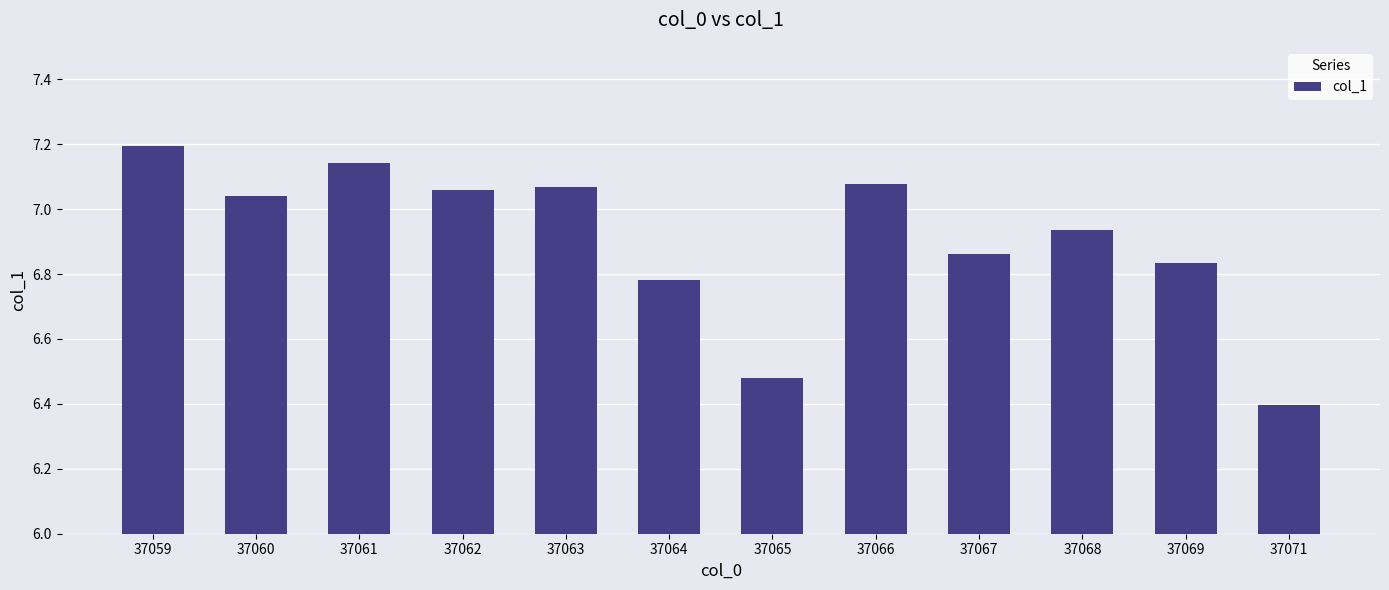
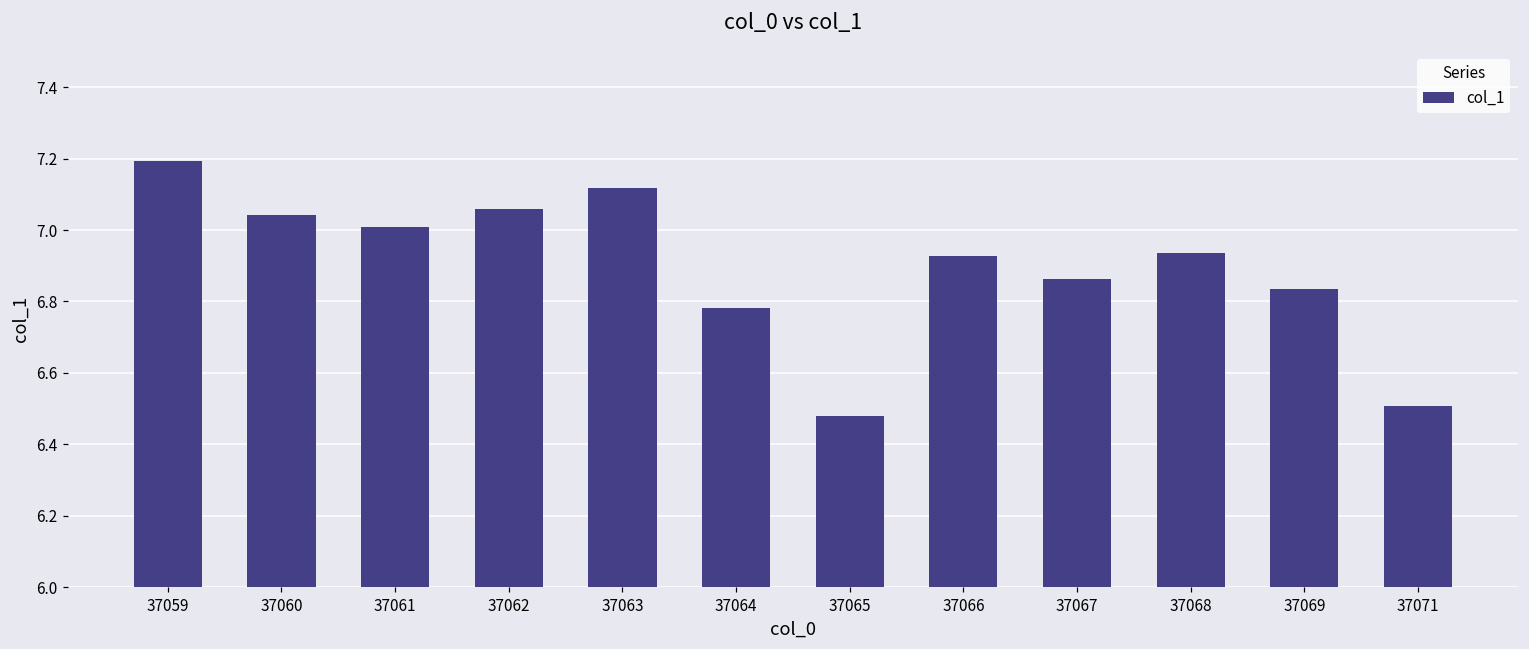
  {
    "37059": 7.19,
    "37060": 7.04,
-   "37061": 7.14,
+   "37061": 7.01,
    "37062": 7.06,
-   "37063": 7.07,
+   "37063": 7.12,
    "37064": 6.78,
    "37065": 6.48,
-   "37066": 7.08,
+   "37066": 6.93,
    "37067": 6.86,
    "37068": 6.94,
    "37069": 6.84,
-   "37071": 6.40
+   "37071": 6.51
  }
